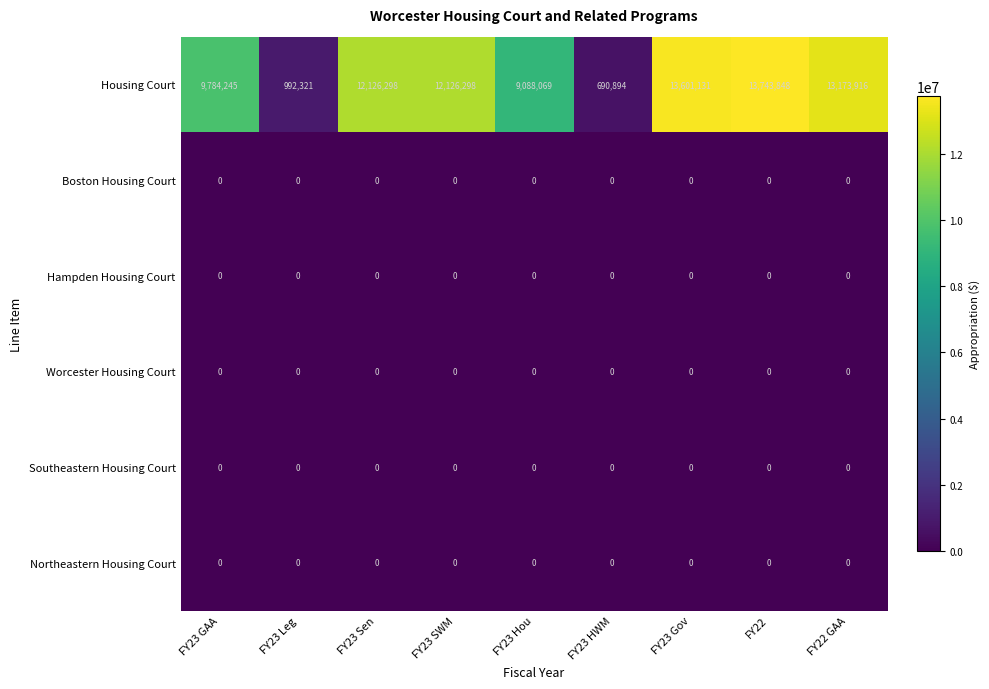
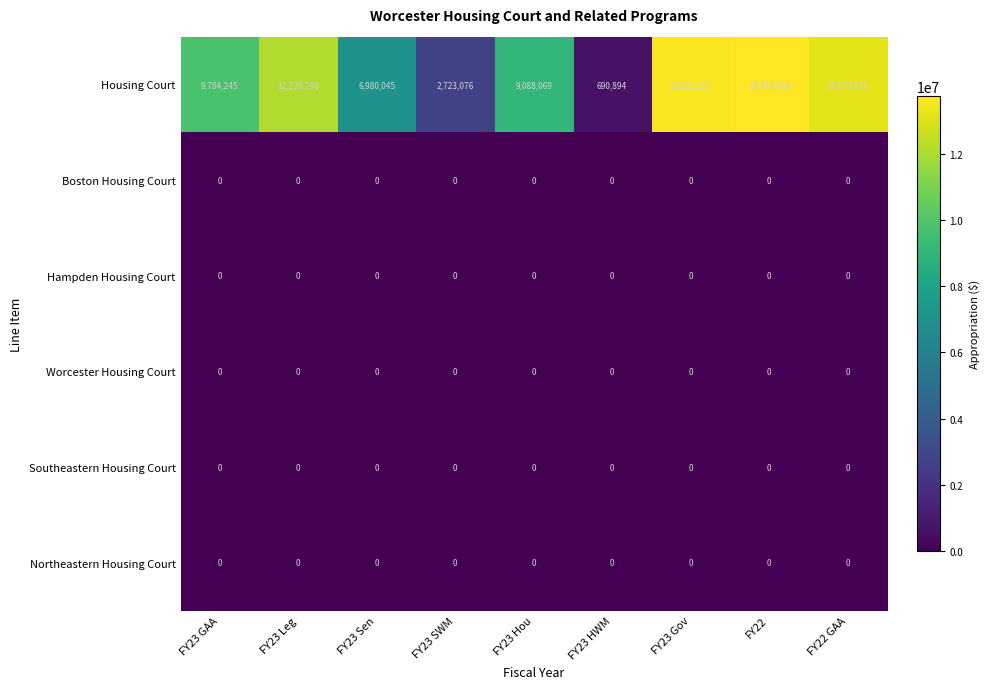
  {
    "Housing Court": {
      "FY23 GAA": "9,784,245",
-     "FY23 Leg": "992,321",
-     "FY23 Sen": "12,126,298",
-     "FY23 SWM": "12,126,298",
+     "FY23 Leg": "12,126,298",
+     "FY23 Sen": "6,980,045",
+     "FY23 SWM": "2,723,076",
      "FY23 Hou": "9,088,069",
      "FY23 HWM": "690,894",
      "FY23 Gov": "13,601,131",
      "FY22": "13,743,848",
      "FY22 GAA": "13,173,916"
    },
    "Boston Housing Court": {
      "FY23 GAA": "0",
      "FY23 Leg": "0",
      "FY23 Sen": "0",
      "FY23 SWM": "0",
      "FY23 Hou": "0",
      "FY23 HWM": "0",
      "FY23 Gov": "0",
      "FY22": "0",
      "FY22 GAA": "0"
    },
    "Hampden Housing Court": {
      "FY23 GAA": "0",
      "FY23 Leg": "0",
      "FY23 Sen": "0",
      "FY23 SWM": "0",
      "FY23 Hou": "0",
      "FY23 HWM": "0",
      "FY23 Gov": "0",
      "FY22": "0",
      "FY22 GAA": "0"
    },
    "Worcester Housing Court": {
      "FY23 GAA": "0",
      "FY23 Leg": "0",
      "FY23 Sen": "0",
      "FY23 SWM": "0",
      "FY23 Hou": "0",
      "FY23 HWM": "0",
      "FY23 Gov": "0",
      "FY22": "0",
      "FY22 GAA": "0"
    },
    "Southeastern Housing Court": {
      "FY23 GAA": "0",
      "FY23 Leg": "0",
      "FY23 Sen": "0",
      "FY23 SWM": "0",
      "FY23 Hou": "0",
      "FY23 HWM": "0",
      "FY23 Gov": "0",
      "FY22": "0",
      "FY22 GAA": "0"
    },
    "Northeastern Housing Court": {
      "FY23 GAA": "0",
      "FY23 Leg": "0",
      "FY23 Sen": "0",
      "FY23 SWM": "0",
      "FY23 Hou": "0",
      "FY23 HWM": "0",
      "FY23 Gov": "0",
      "FY22": "0",
      "FY22 GAA": "0"
    }
  }
